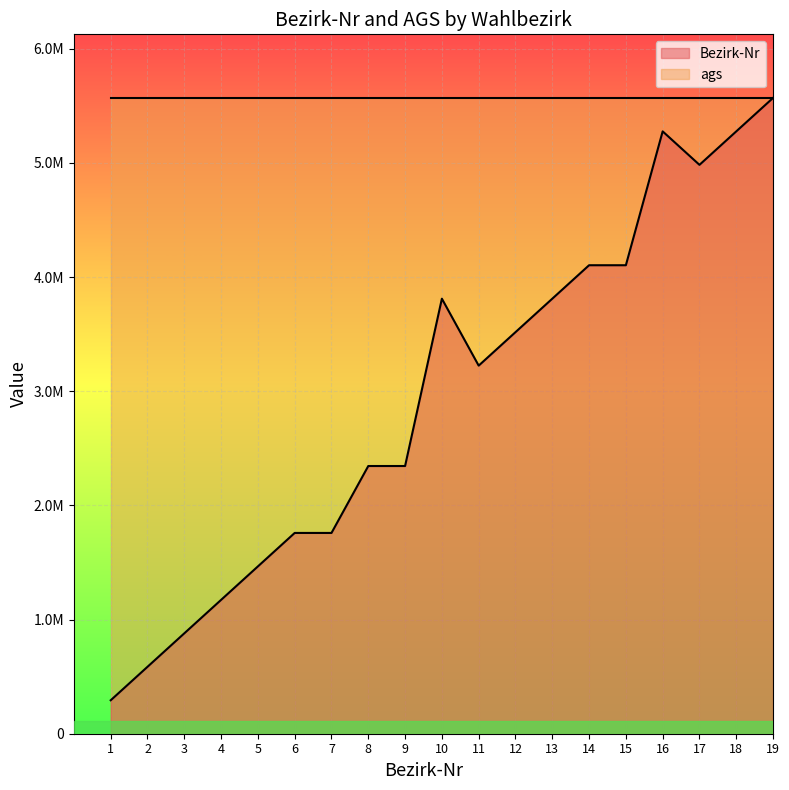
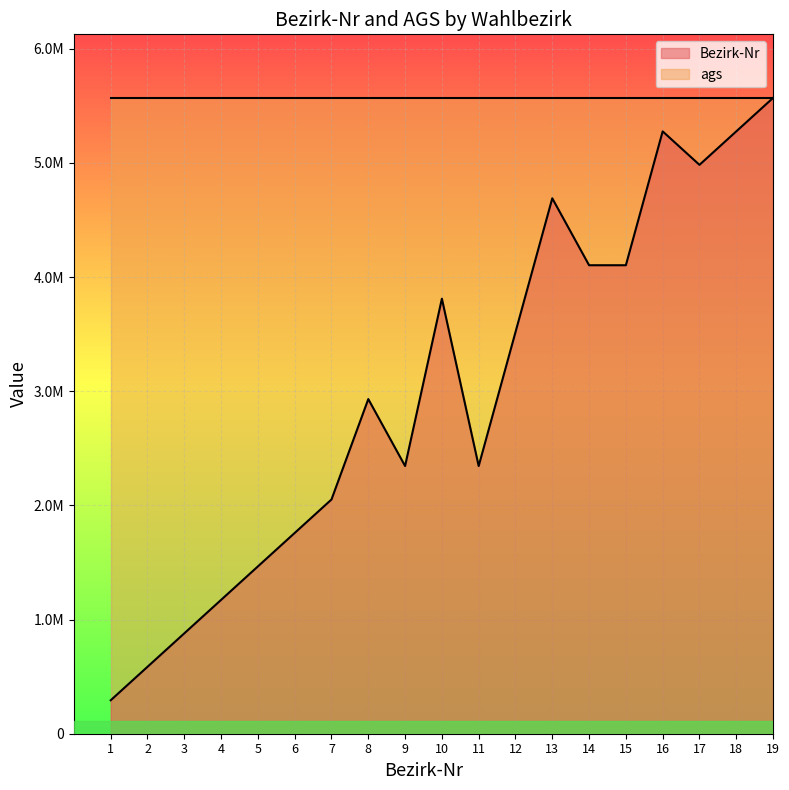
  {
    "Bezirk-Nr": {
      "1": 290000,
      "2": 590000,
      "3": 880000,
      "4": 1170000,
      "5": 1470000,
      "6": 1760000,
-     "7": 1760000,
-     "8": 2350000,
+     "7": 2050000,
+     "8": 2930000,
      "9": 2350000,
      "10": 3810000,
-     "11": 3220000,
+     "11": 2350000,
      "12": 3520000,
-     "13": 3810000,
+     "13": 4690000,
      "14": 4100000,
      "15": 4100000,
      "16": 5280000,
      "17": 4980000,
      "18": 5280000
    },
    "ags": {
      "1": 5570000,
      "2": 5570000,
      "3": 5570000,
      "4": 5570000,
      "5": 5570000,
      "6": 5570000,
      "7": 5570000,
      "8": 5570000,
      "9": 5570000,
      "10": 5570000,
      "11": 5570000,
      "12": 5570000,
      "13": 5570000,
      "14": 5570000,
      "15": 5570000,
      "16": 5570000,
      "17": 5570000,
      "18": 5570000
    }
  }
